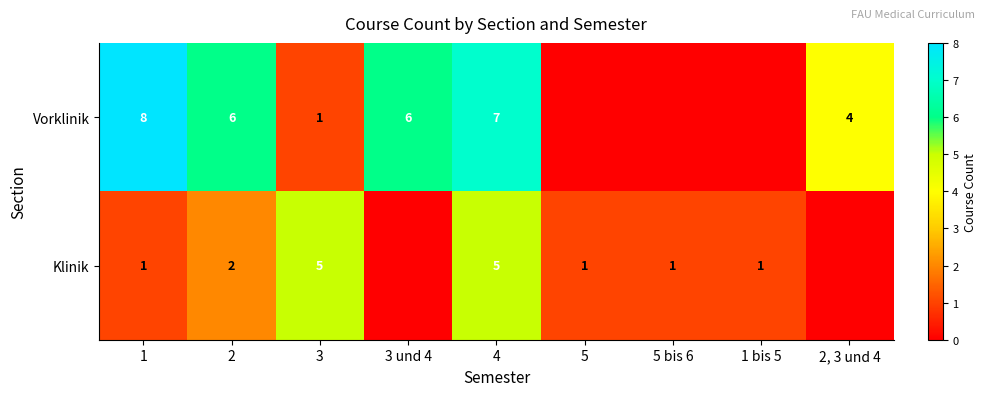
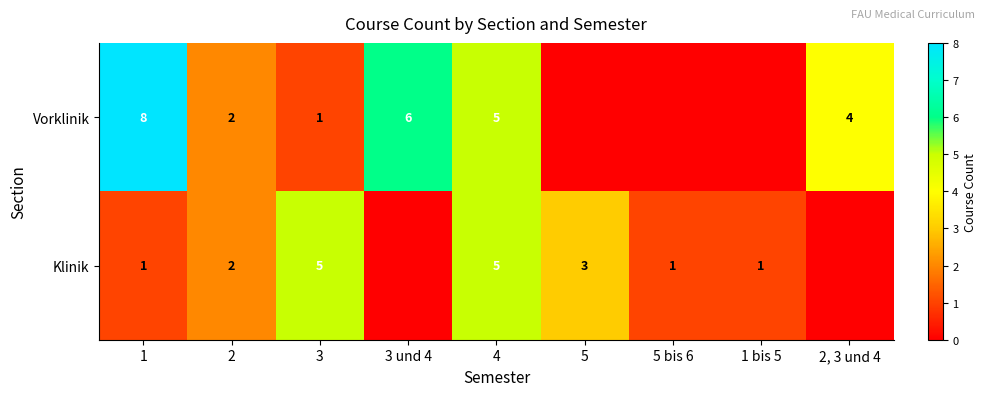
  {
    "Vorklinik": {
      "1": 8,
-     "2": 6,
+     "2": 2,
      "3": 1,
      "3 und 4": 6,
-     "4": 7,
+     "4": 5,
      "2, 3 und 4": 4
    },
    "Klinik": {
      "1": 1,
      "2": 2,
      "3": 5,
      "4": 5,
-     "5": 1,
+     "5": 3,
      "5 bis 6": 1,
      "1 bis 5": 1
    }
  }
